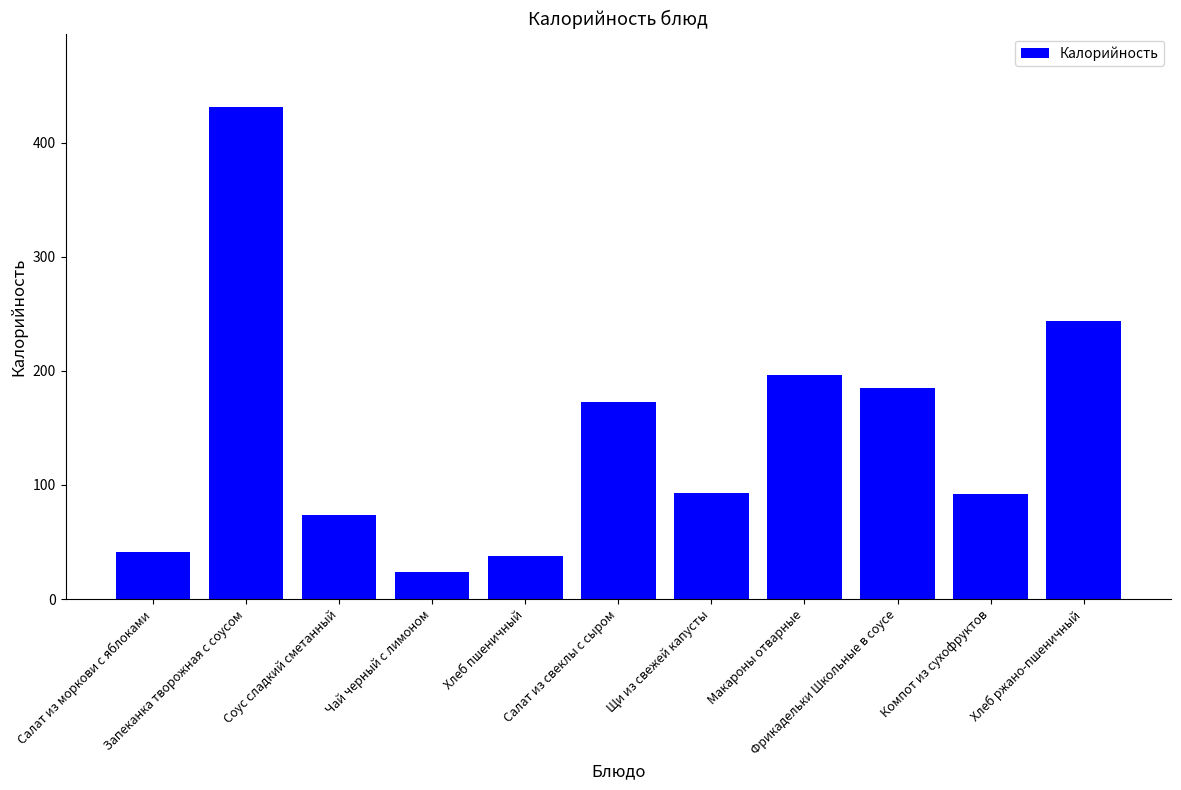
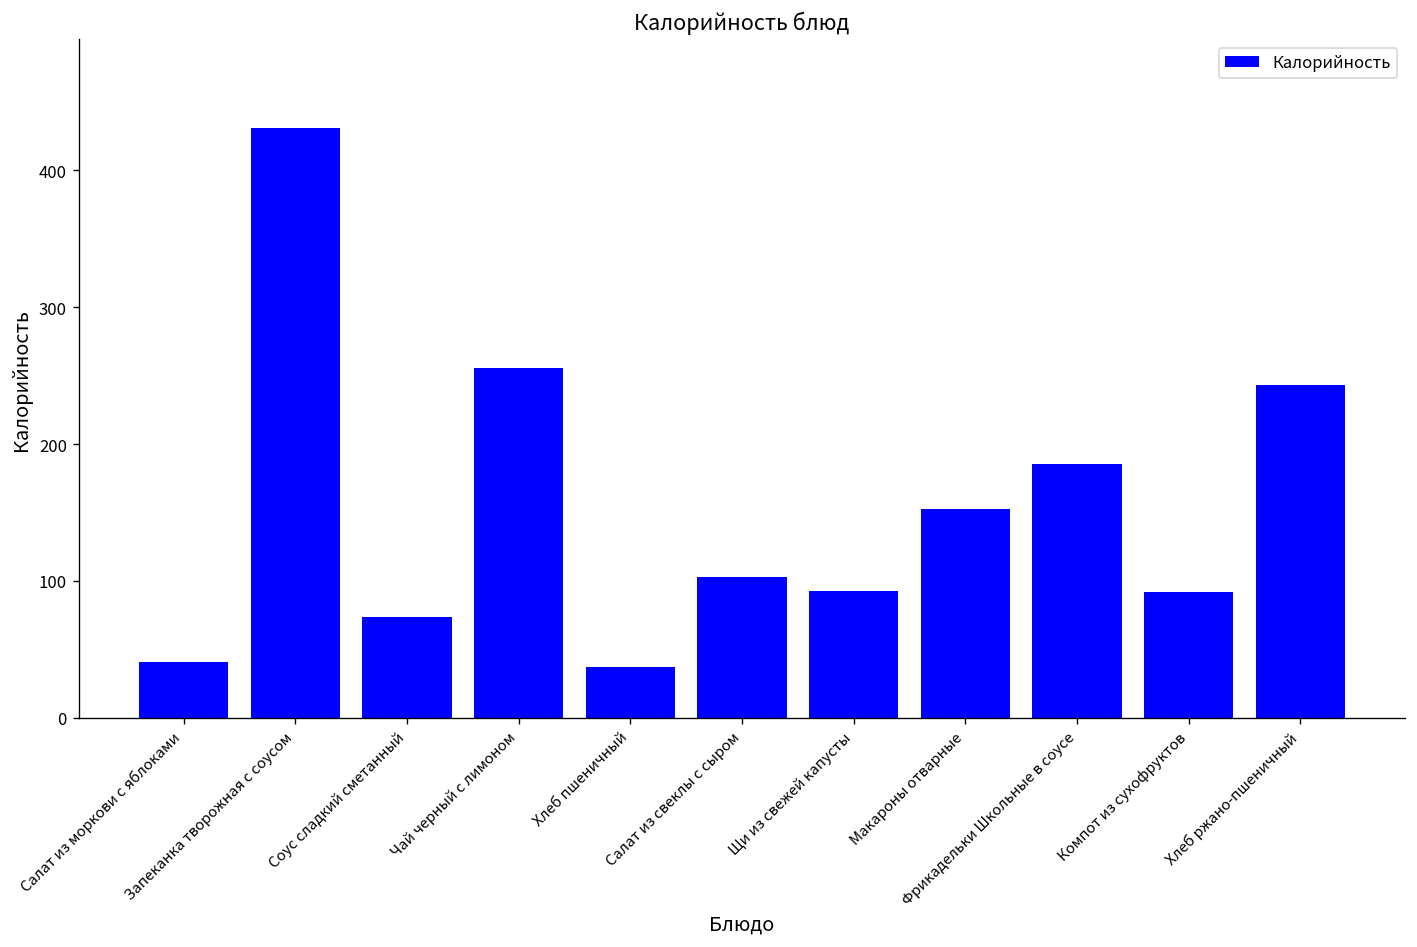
  {
    "Салат из моркови с яблоками": 41,
    "Запеканка творожная с соусом": 431,
    "Соус сладкий сметанный": 74,
-   "Чай черный с лимоном": 24,
+   "Чай черный с лимоном": 255,
    "Хлеб пшеничный": 38,
-   "Салат из свеклы с сыром": 173,
+   "Салат из свеклы с сыром": 103,
    "Щи из свежей капусты": 93,
-   "Макароны отварные": 197,
+   "Макароны отварные": 153,
    "Фрикадельки Школьные в соусе": 185,
    "Компот из сухофруктов": 92,
    "Хлеб ржано-пшеничный": 244
  }
